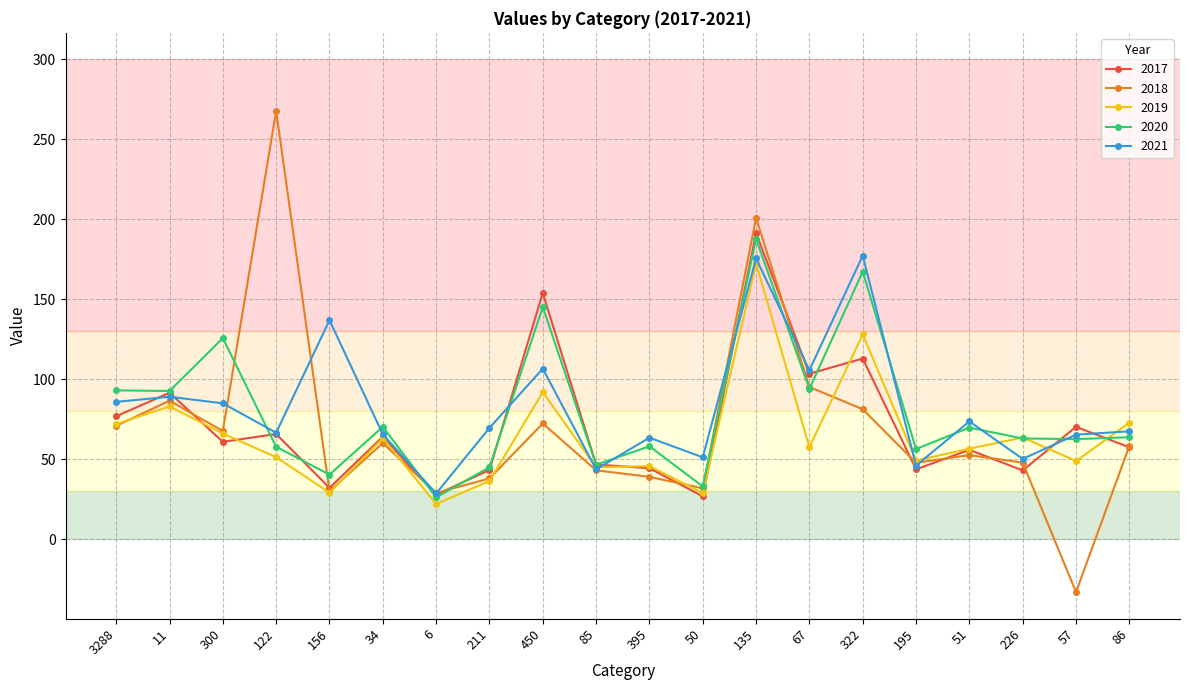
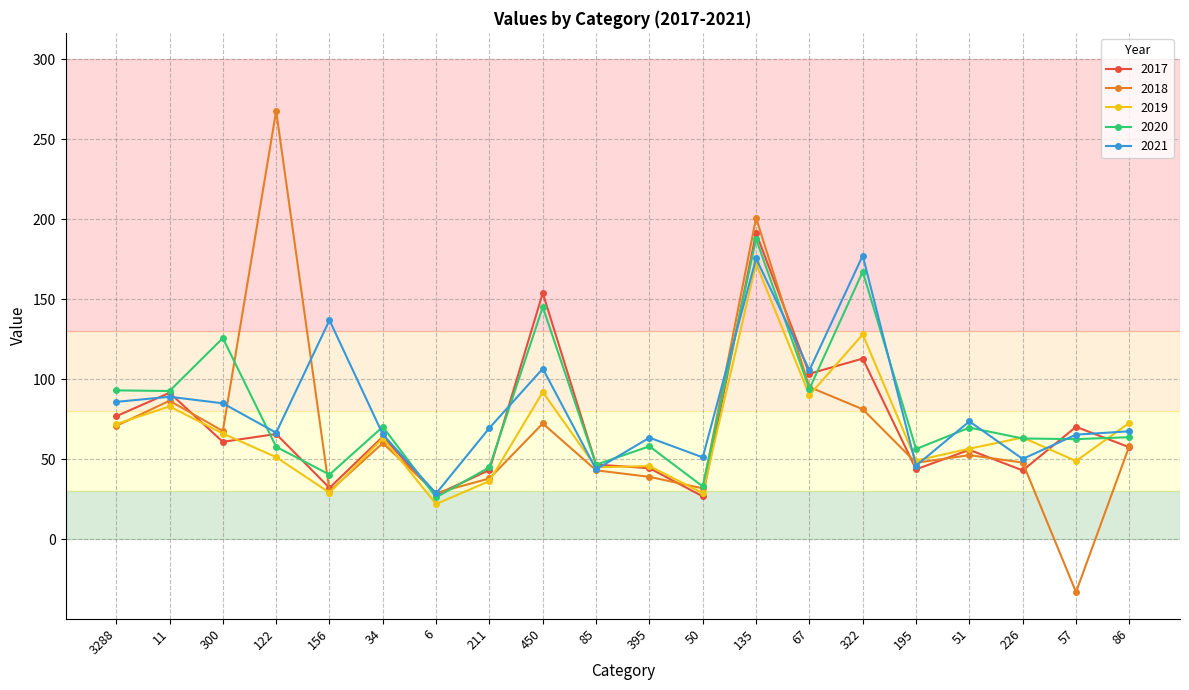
  {
    "2019": {
      "11": 83,
      "122": 51,
      "6": 22,
      "211": 36,
      "450": 92,
      "50": 29,
      "135": 172,
-     "67": 57,
+     "67": 90,
      "322": 128,
      "57": 49,
      "86": 73
    },
    "2020": {
      "3288": 93,
      "300": 126,
      "122": 58,
      "156": 40,
      "34": 70,
      "211": 45,
      "450": 145,
      "395": 58,
      "135": 188,
      "322": 167,
      "195": 56,
      "51": 70,
      "57": 63,
      "86": 64
    },
    "2021": {
      "3288": 86,
      "11": 89,
      "300": 85,
      "156": 137,
      "211": 70,
      "450": 107,
      "395": 63,
      "50": 51,
      "135": 176,
      "67": 106,
      "322": 177,
      "195": 46,
      "51": 74,
      "226": 50,
      "57": 65,
      "86": 67
    }
  }
